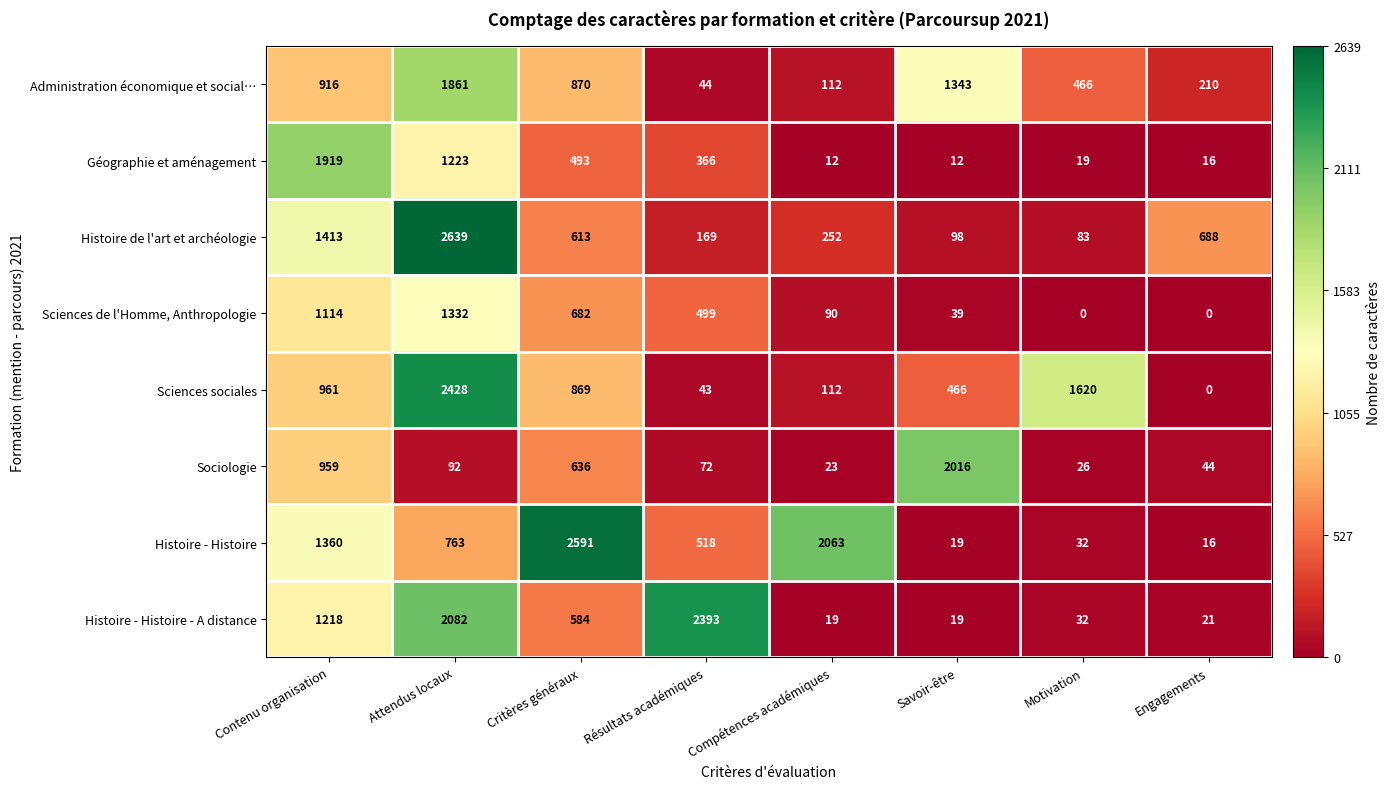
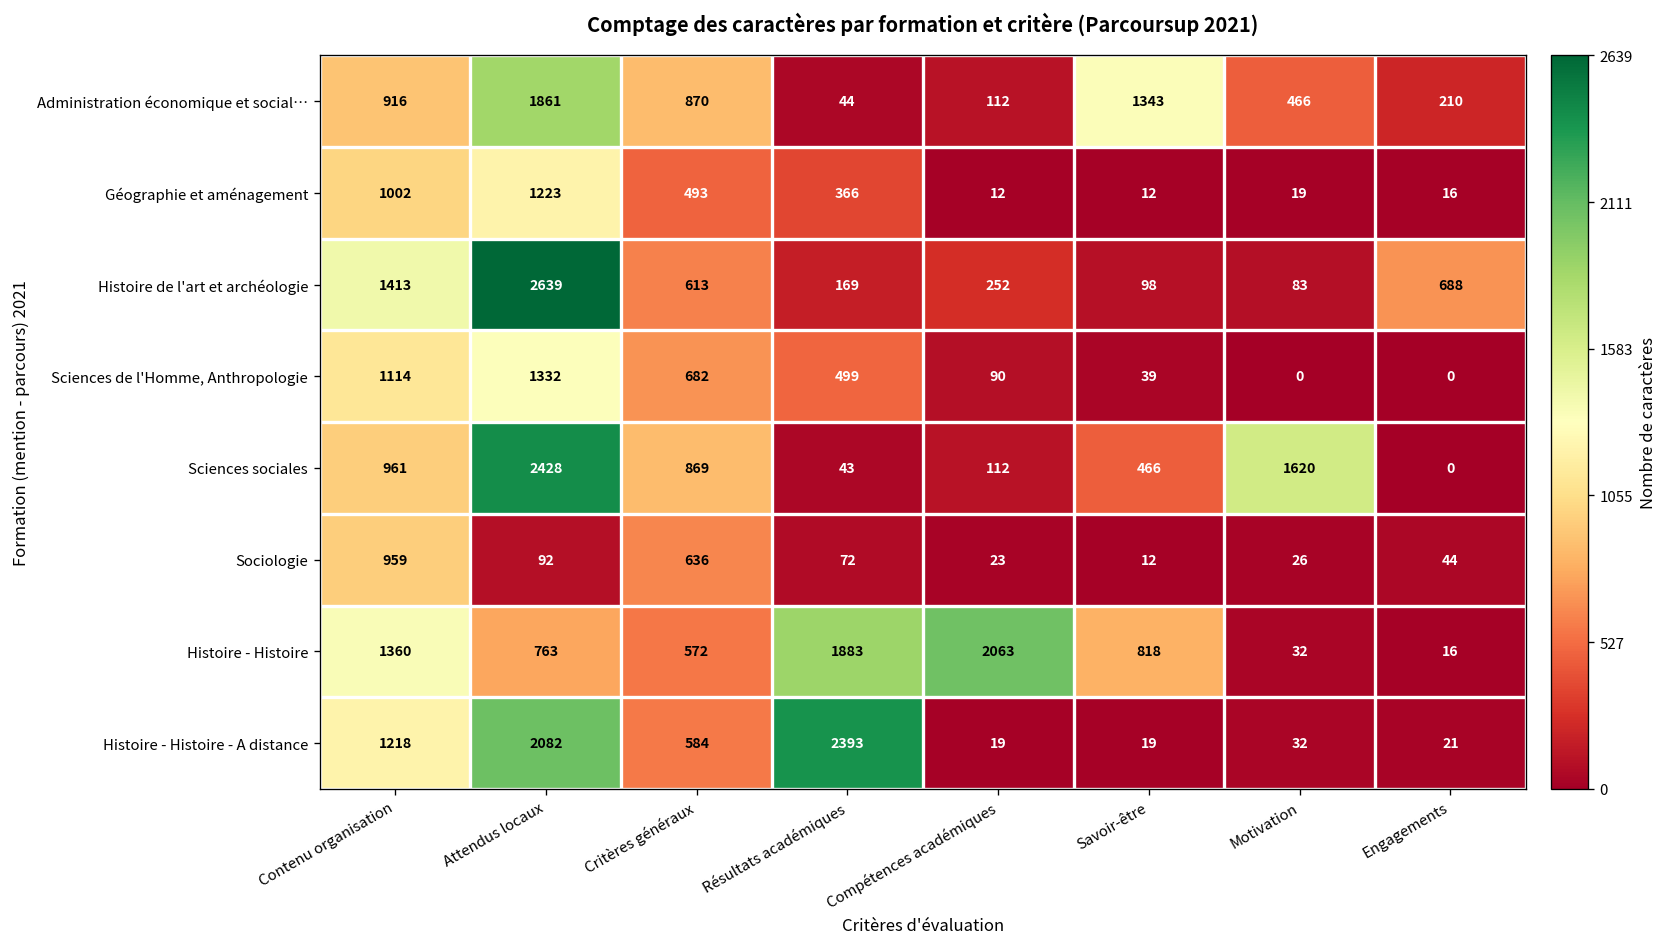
  {
    "Administration économique et social…": {
      "Contenu organisation": 916,
      "Attendus locaux": 1861,
      "Critères généraux": 870,
      "Résultats académiques": 44,
      "Compétences académiques": 112,
      "Savoir-être": 1343,
      "Motivation": 466,
      "Engagements": 210
    },
    "Géographie et aménagement": {
-     "Contenu organisation": 1919,
+     "Contenu organisation": 1002,
      "Attendus locaux": 1223,
      "Critères généraux": 493,
      "Résultats académiques": 366,
      "Compétences académiques": 12,
      "Savoir-être": 12,
      "Motivation": 19,
      "Engagements": 16
    },
    "Histoire de l'art et archéologie": {
      "Contenu organisation": 1413,
      "Attendus locaux": 2639,
      "Critères généraux": 613,
      "Résultats académiques": 169,
      "Compétences académiques": 252,
      "Savoir-être": 98,
      "Motivation": 83,
      "Engagements": 688
    },
    "Sciences de l'Homme, Anthropologie": {
      "Contenu organisation": 1114,
      "Attendus locaux": 1332,
      "Critères généraux": 682,
      "Résultats académiques": 499,
      "Compétences académiques": 90,
      "Savoir-être": 39,
      "Motivation": 0,
      "Engagements": 0
    },
    "Sciences sociales": {
      "Contenu organisation": 961,
      "Attendus locaux": 2428,
      "Critères généraux": 869,
      "Résultats académiques": 43,
      "Compétences académiques": 112,
      "Savoir-être": 466,
      "Motivation": 1620,
      "Engagements": 0
    },
    "Sociologie": {
      "Contenu organisation": 959,
      "Attendus locaux": 92,
      "Critères généraux": 636,
      "Résultats académiques": 72,
      "Compétences académiques": 23,
-     "Savoir-être": 2016,
+     "Savoir-être": 12,
      "Motivation": 26,
      "Engagements": 44
    },
    "Histoire - Histoire": {
      "Contenu organisation": 1360,
      "Attendus locaux": 763,
-     "Critères généraux": 2591,
-     "Résultats académiques": 518,
+     "Critères généraux": 572,
+     "Résultats académiques": 1883,
      "Compétences académiques": 2063,
-     "Savoir-être": 19,
+     "Savoir-être": 818,
      "Motivation": 32,
      "Engagements": 16
    },
    "Histoire - Histoire - A distance": {
      "Contenu organisation": 1218,
      "Attendus locaux": 2082,
      "Critères généraux": 584,
      "Résultats académiques": 2393,
      "Compétences académiques": 19,
      "Savoir-être": 19,
      "Motivation": 32,
      "Engagements": 21
    }
  }
